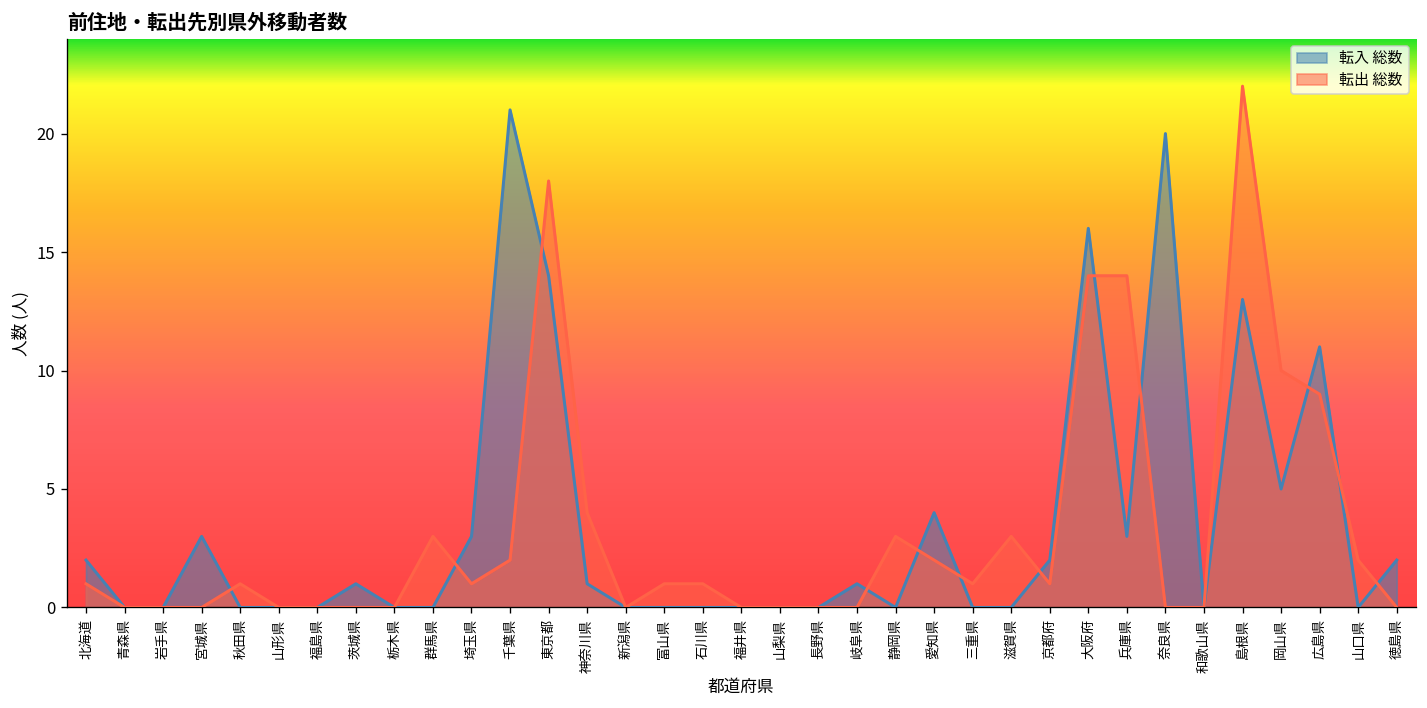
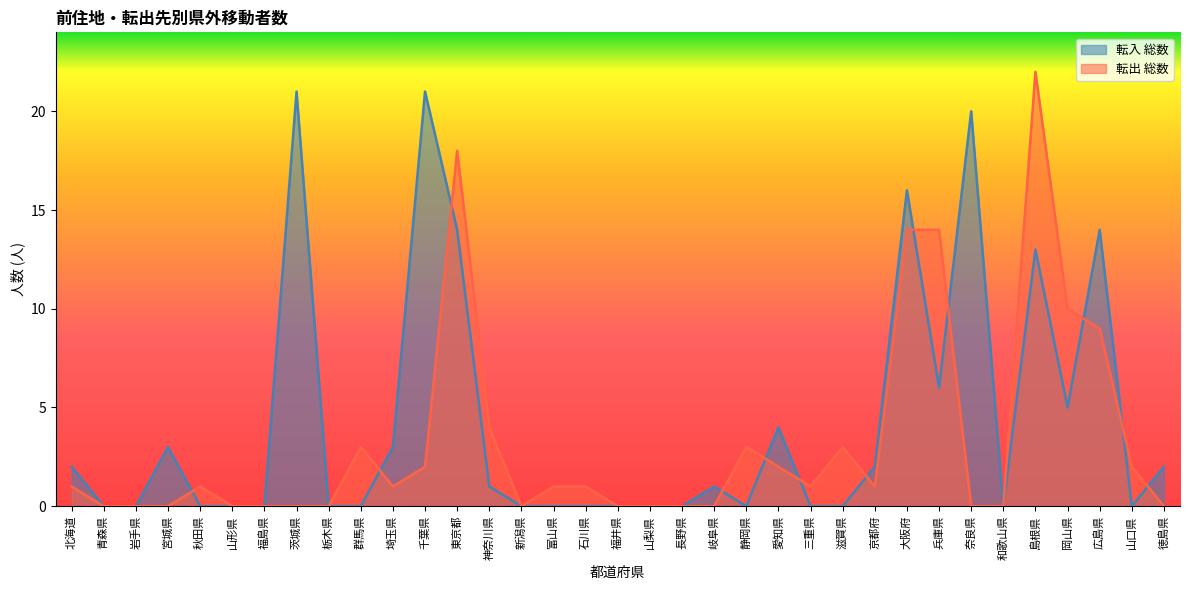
  {
    "転入 総数": {
      "北海道": 2,
      "宮城県": 3,
      "秋田県": 0,
-     "茨城県": 1,
+     "茨城県": 21,
      "群馬県": 0,
      "埼玉県": 3,
      "千葉県": 21,
      "東京都": 14,
      "神奈川県": 1,
      "富山県": 0,
      "石川県": 0,
      "岐阜県": 1,
      "静岡県": 0,
      "愛知県": 4,
      "三重県": 0,
      "滋賀県": 0,
      "京都府": 2,
      "大阪府": 16,
-     "兵庫県": 3,
+     "兵庫県": 6,
      "奈良県": 20,
      "島根県": 13,
      "岡山県": 5,
-     "広島県": 11,
+     "広島県": 14,
      "山口県": 0,
      "徳島県": 2
    },
    "転出 総数": {
      "北海道": 1,
      "宮城県": 0,
      "秋田県": 1,
      "茨城県": 0,
      "群馬県": 3,
      "埼玉県": 1,
      "千葉県": 2,
      "東京都": 18,
      "神奈川県": 4,
      "富山県": 1,
      "石川県": 1,
      "岐阜県": 0,
      "静岡県": 3,
      "愛知県": 2,
      "三重県": 1,
      "滋賀県": 3,
      "京都府": 1,
      "大阪府": 14,
      "兵庫県": 14,
      "奈良県": 0,
      "島根県": 22,
      "岡山県": 10,
      "広島県": 9,
      "山口県": 2,
      "徳島県": 0
    }
  }
